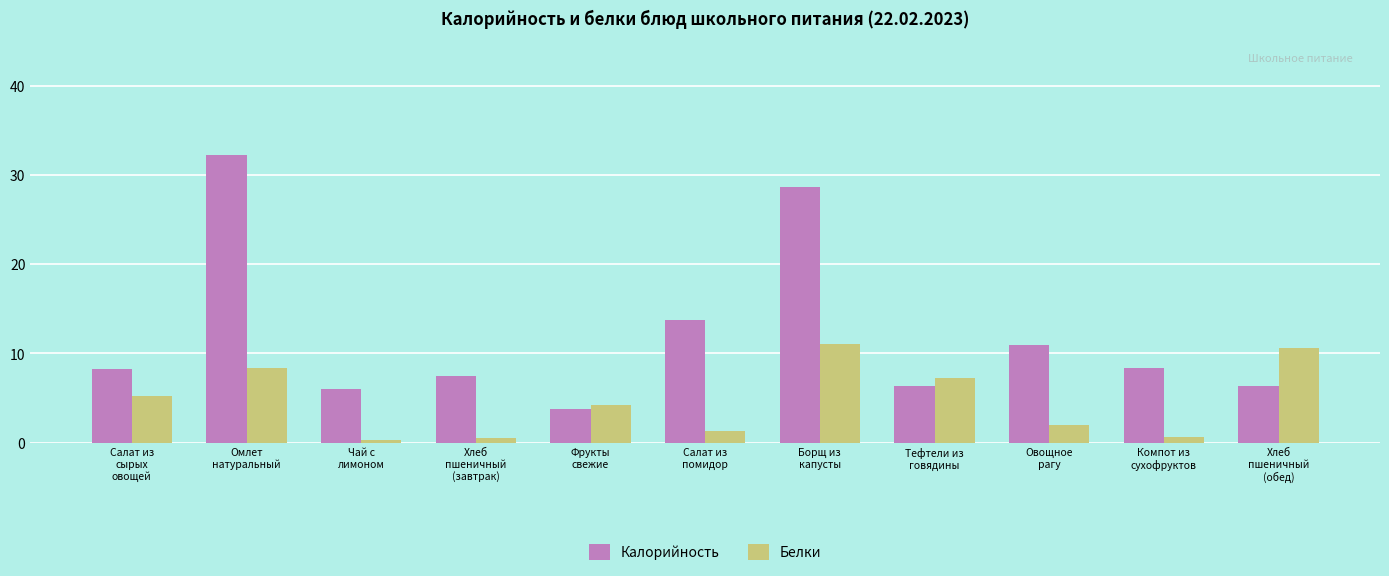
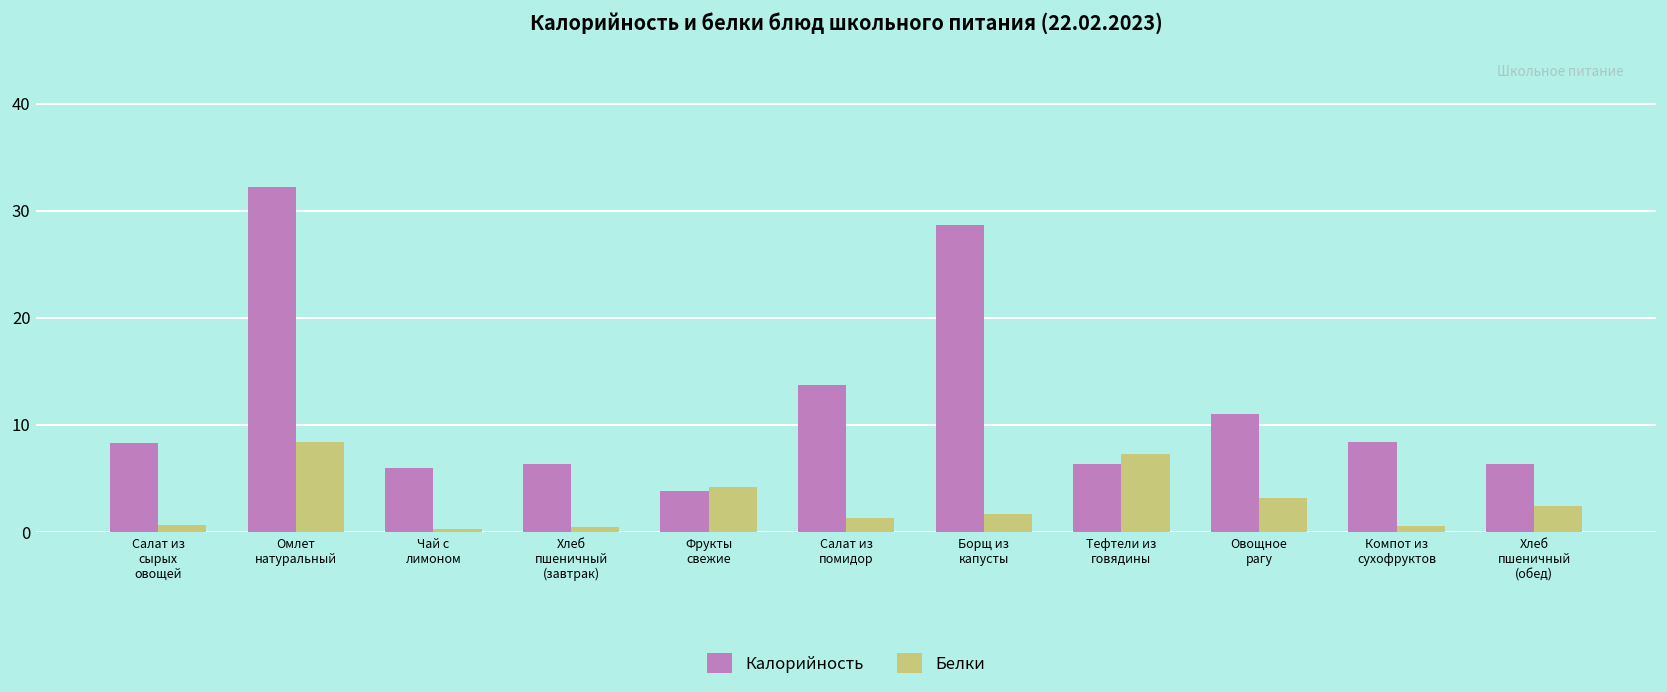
  {
    "Калорийность": {
      "Салат из сырых овощей": 8,
      "Омлет натуральный": 32,
      "Чай с лимоном": 6,
-     "Хлеб пшеничный (завтрак)": 8,
+     "Хлеб пшеничный (завтрак)": 6,
      "Фрукты свежие": 4,
      "Салат из помидор": 14,
      "Борщ из капусты": 29,
      "Тефтели из говядины": 6,
      "Овощное рагу": 11,
      "Компот из сухофруктов": 8,
      "Хлеб пшеничный (обед)": 6
    },
    "Белки": {
-     "Салат из сырых овощей": 5,
+     "Салат из сырых овощей": 1,
      "Омлет натуральный": 8,
      "Чай с лимоном": 0,
      "Хлеб пшеничный (завтрак)": 1,
      "Фрукты свежие": 4,
      "Салат из помидор": 1,
-     "Борщ из капусты": 11,
+     "Борщ из капусты": 2,
      "Тефтели из говядины": 7,
-     "Овощное рагу": 2,
+     "Овощное рагу": 3,
      "Компот из сухофруктов": 1,
-     "Хлеб пшеничный (обед)": 11
+     "Хлеб пшеничный (обед)": 2
    }
  }
